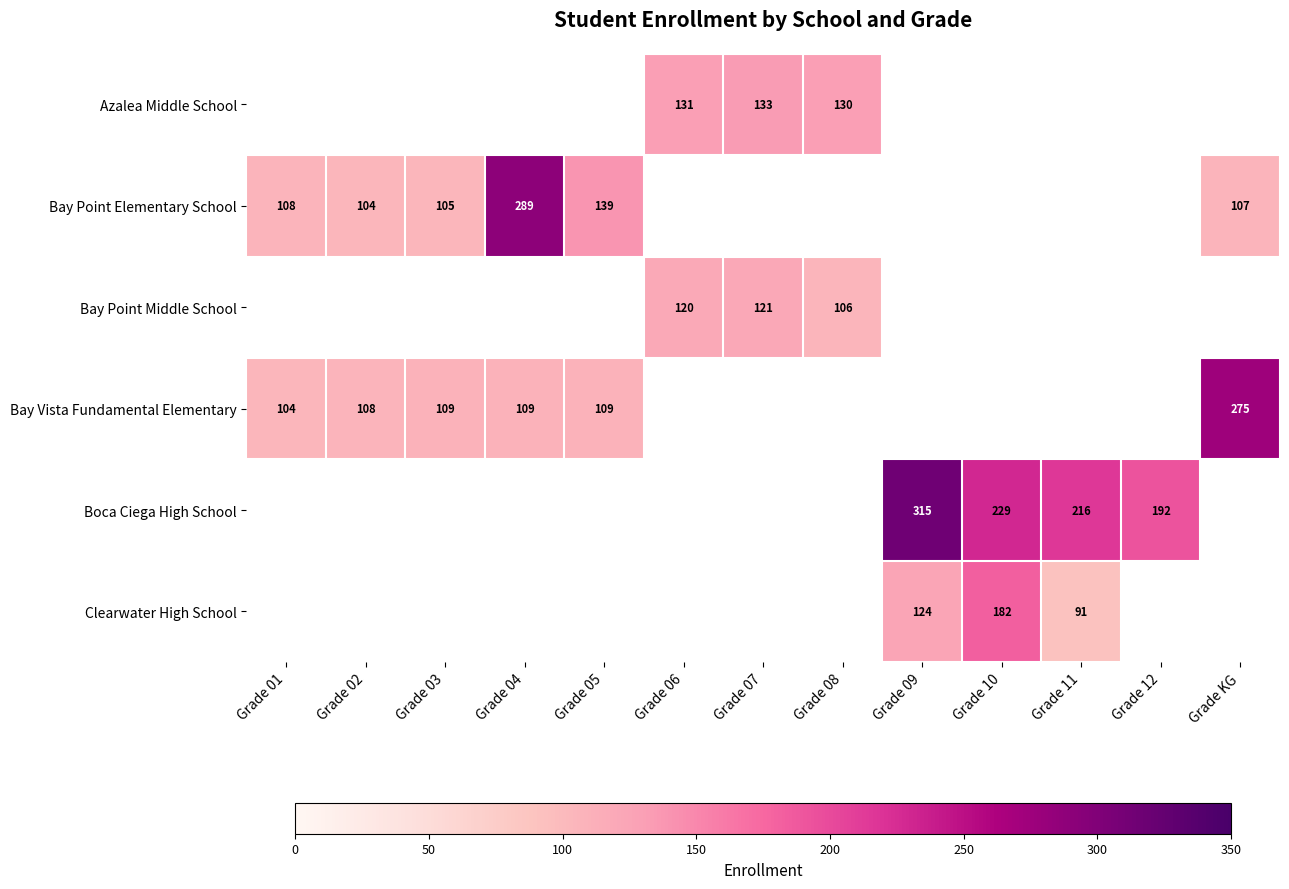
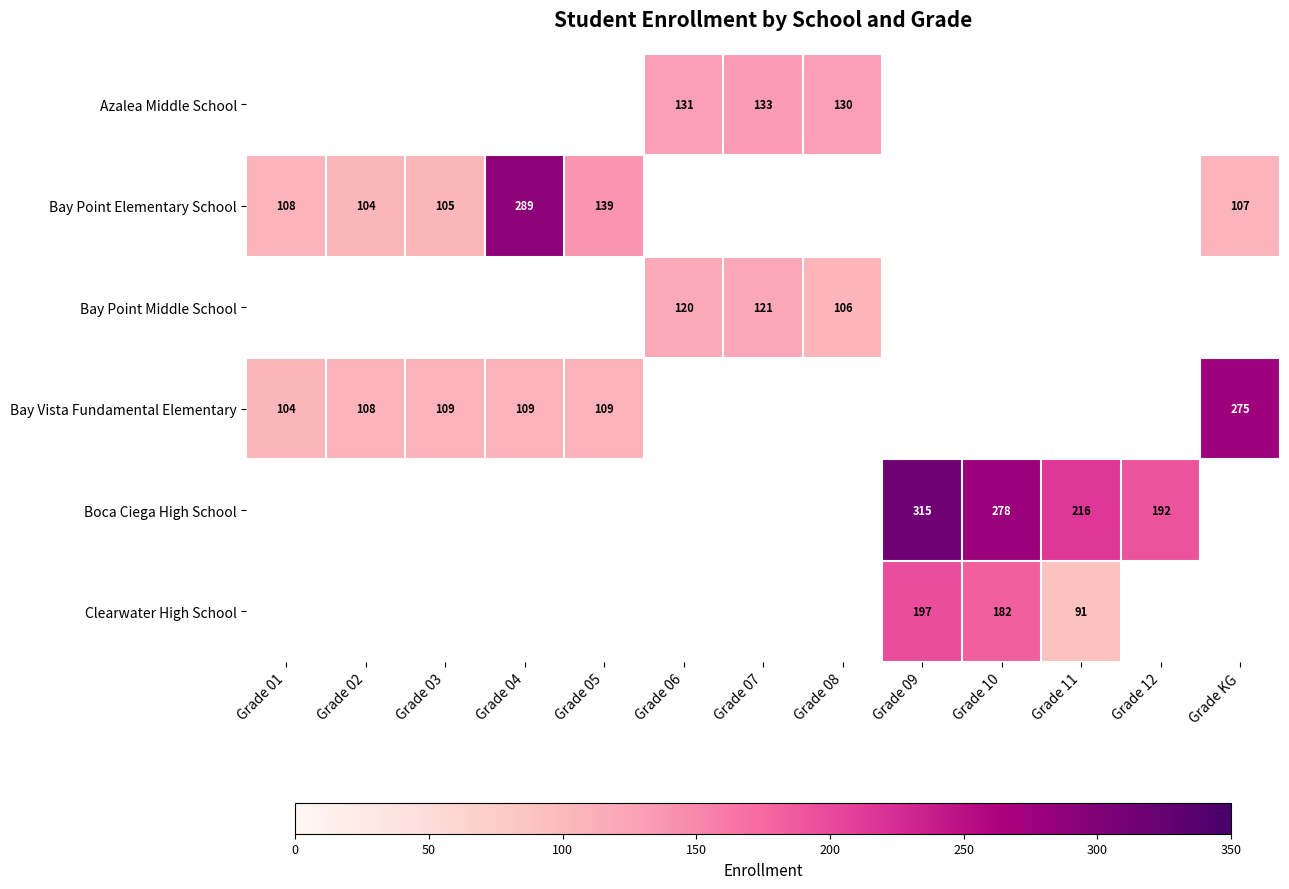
  {
    "Azalea Middle School": {
      "Grade 06": 131,
      "Grade 07": 133,
      "Grade 08": 130
    },
    "Bay Point Elementary School": {
      "Grade 01": 108,
      "Grade 02": 104,
      "Grade 03": 105,
      "Grade 04": 289,
      "Grade 05": 139,
      "Grade KG": 107
    },
    "Bay Point Middle School": {
      "Grade 06": 120,
      "Grade 07": 121,
      "Grade 08": 106
    },
    "Bay Vista Fundamental Elementary": {
      "Grade 01": 104,
      "Grade 02": 108,
      "Grade 03": 109,
      "Grade 04": 109,
      "Grade 05": 109,
      "Grade KG": 275
    },
    "Boca Ciega High School": {
      "Grade 09": 315,
-     "Grade 10": 229,
+     "Grade 10": 278,
      "Grade 11": 216,
      "Grade 12": 192
    },
    "Clearwater High School": {
-     "Grade 09": 124,
+     "Grade 09": 197,
      "Grade 10": 182,
      "Grade 11": 91
    }
  }
